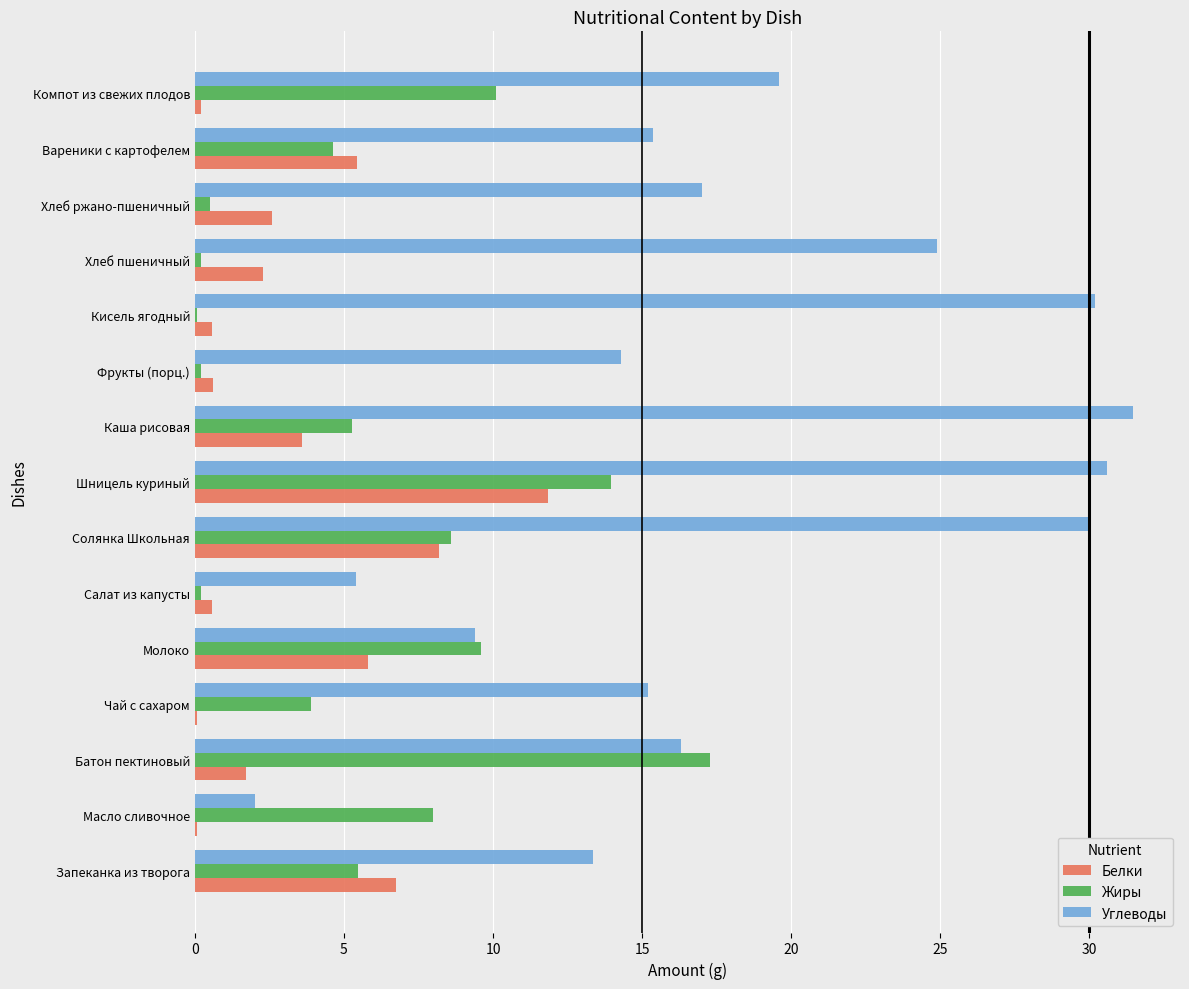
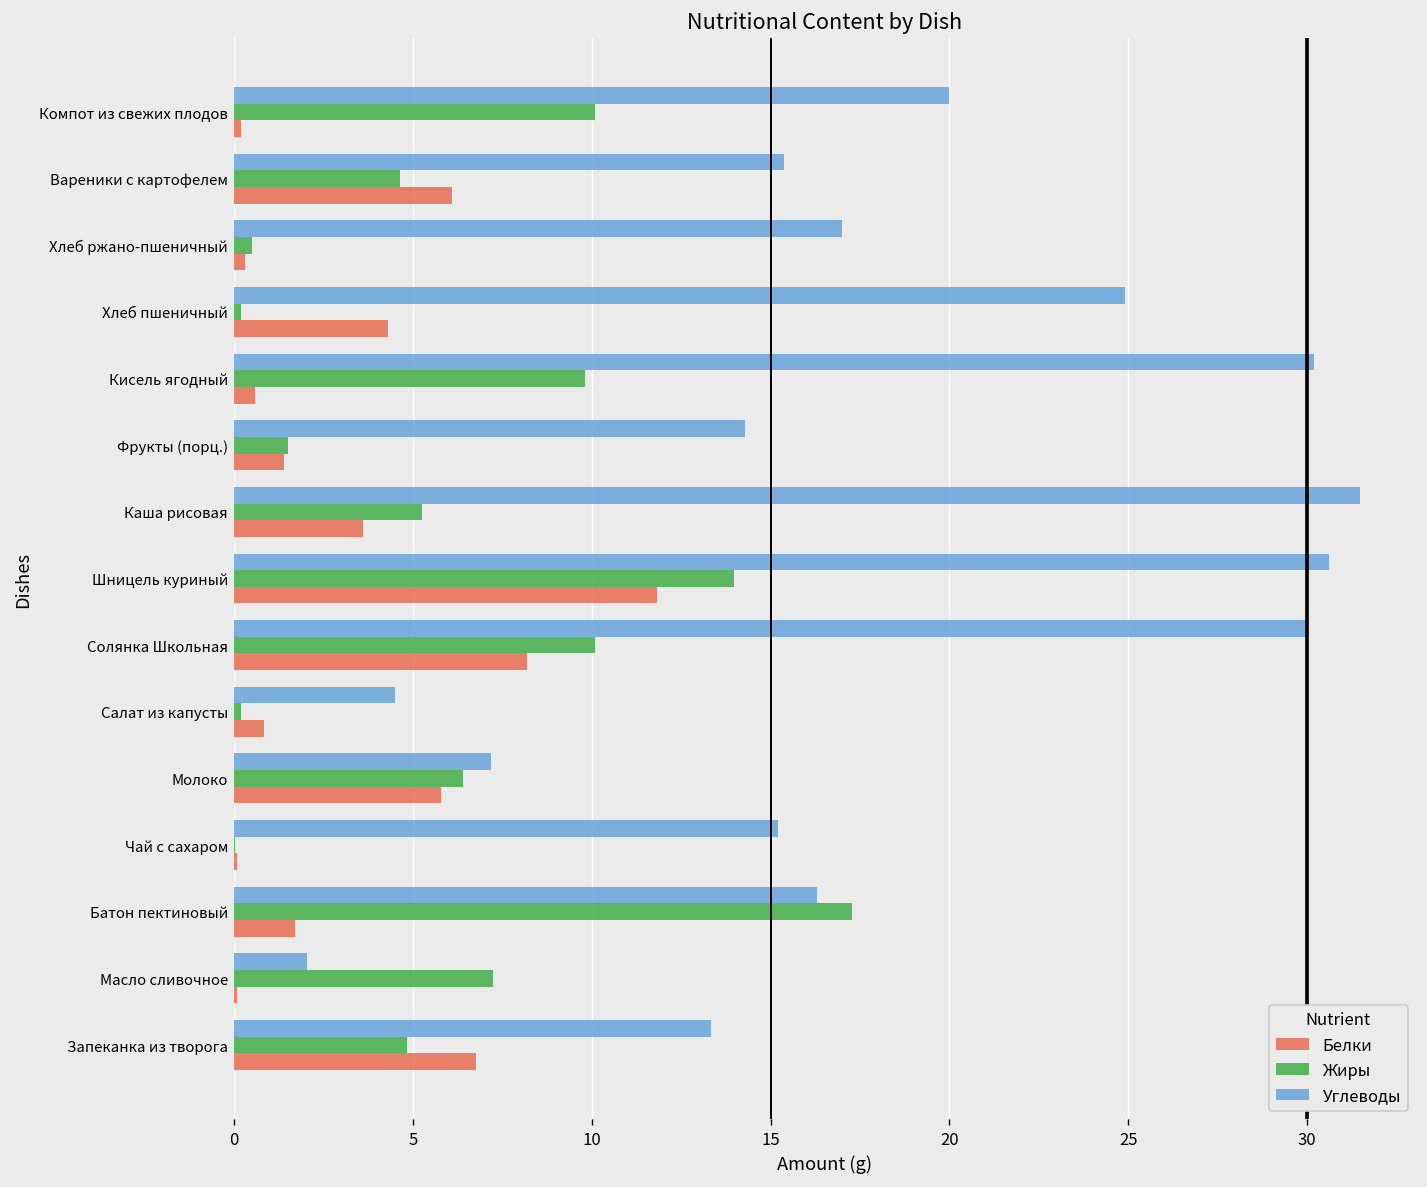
  {
    "Белки": {
      "Компот из свежих плодов": 0.2,
-     "Вареники с картофелем": 5.4,
-     "Хлеб ржано-пшеничный": 2.6,
-     "Хлеб пшеничный": 2.3,
+     "Вареники с картофелем": 6.1,
+     "Хлеб ржано-пшеничный": 0.3,
+     "Хлеб пшеничный": 4.3,
      "Кисель ягодный": 0.6,
-     "Фрукты (порц.)": 0.6,
+     "Фрукты (порц.)": 1.4,
      "Каша рисовая": 3.6,
      "Шницель куриный": 11.8,
      "Солянка Школьная": 8.2,
-     "Салат из капусты": 0.6,
+     "Салат из капусты": 0.9,
      "Молоко": 5.8,
      "Батон пектиновый": 1.7,
      "Запеканка из творога": 6.8
    },
    "Жиры": {
      "Компот из свежих плодов": 10.1,
      "Вареники с картофелем": 4.6,
      "Хлеб ржано-пшеничный": 0.5,
      "Хлеб пшеничный": 0.2,
-     "Кисель ягодный": 0.1,
-     "Фрукты (порц.)": 0.2,
+     "Кисель ягодный": 9.8,
+     "Фрукты (порц.)": 1.5,
      "Каша рисовая": 5.3,
      "Шницель куриный": 14.0,
-     "Солянка Школьная": 8.6,
+     "Солянка Школьная": 10.1,
      "Салат из капусты": 0.2,
-     "Молоко": 9.6,
-     "Чай с сахаром": 3.9,
+     "Молоко": 6.4,
+     "Чай с сахаром": 0.0,
      "Батон пектиновый": 17.3,
-     "Масло сливочное": 8.0,
-     "Запеканка из творога": 5.5
+     "Масло сливочное": 7.3,
+     "Запеканка из творога": 4.9
    },
    "Углеводы": {
-     "Компот из свежих плодов": 19.6,
+     "Компот из свежих плодов": 20.0,
      "Вареники с картофелем": 15.4,
      "Хлеб ржано-пшеничный": 17.0,
      "Хлеб пшеничный": 24.9,
      "Кисель ягодный": 30.2,
      "Фрукты (порц.)": 14.3,
      "Каша рисовая": 31.5,
      "Шницель куриный": 30.6,
      "Солянка Школьная": 30.0,
-     "Салат из капусты": 5.4,
-     "Молоко": 9.4,
+     "Салат из капусты": 4.5,
+     "Молоко": 7.2,
      "Чай с сахаром": 15.2,
      "Батон пектиновый": 16.3,
      "Масло сливочное": 2.0,
      "Запеканка из творога": 13.3
    }
  }
